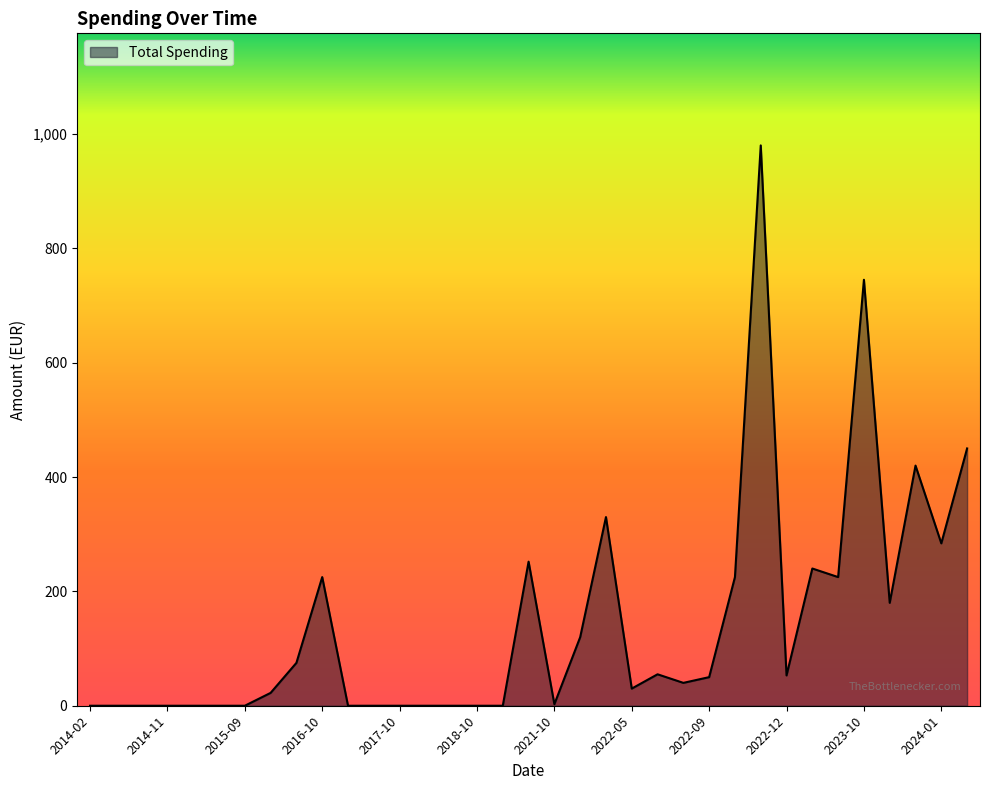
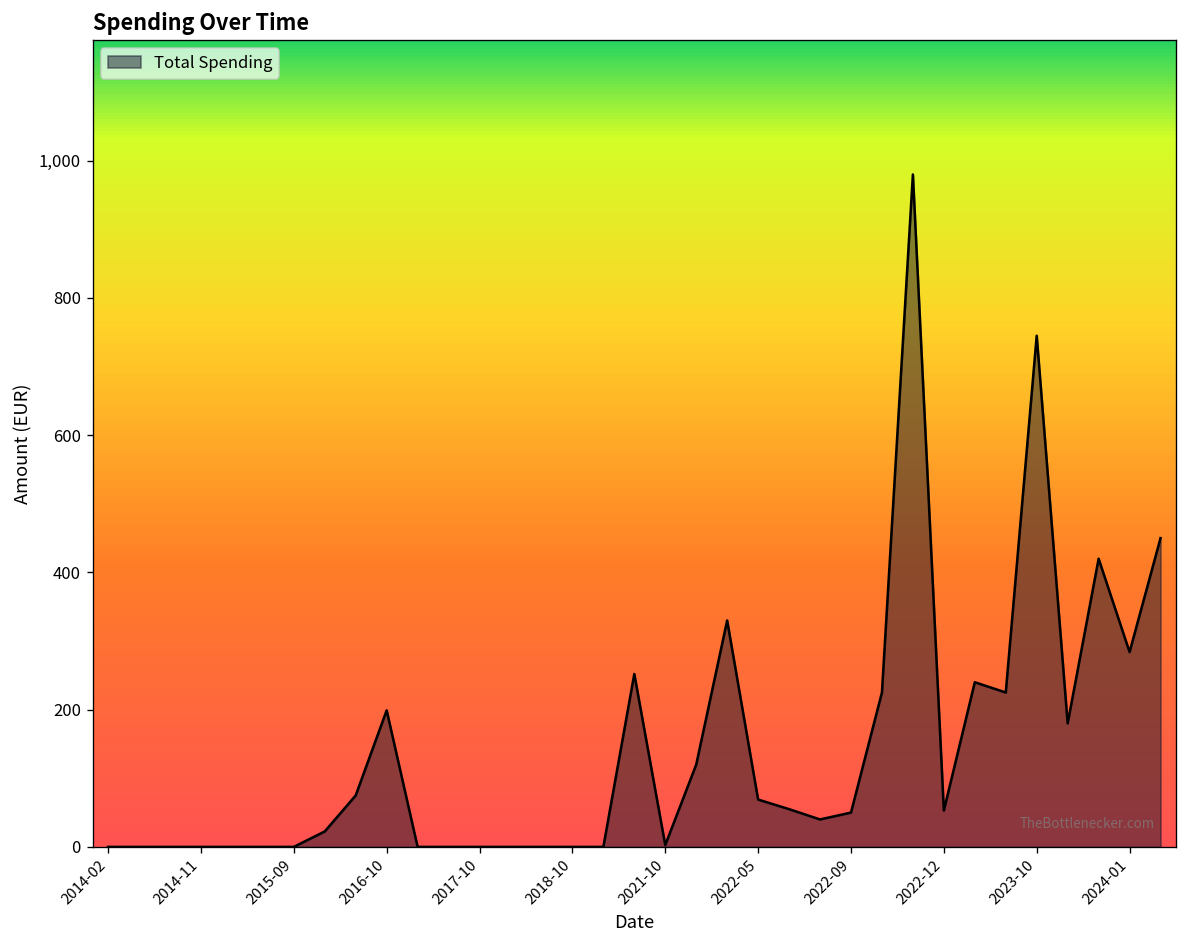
  {
    "2014-02": 0,
    "2014-11": 0,
    "2015-09": 0,
-   "2016-10": 230,
+   "2016-10": 200,
    "2017-10": 0,
    "2018-10": 0,
    "2021-10": 0,
-   "2022-05": 30,
+   "2022-05": 70,
    "2023-10": 750,
    "2024-01": 280
  }
